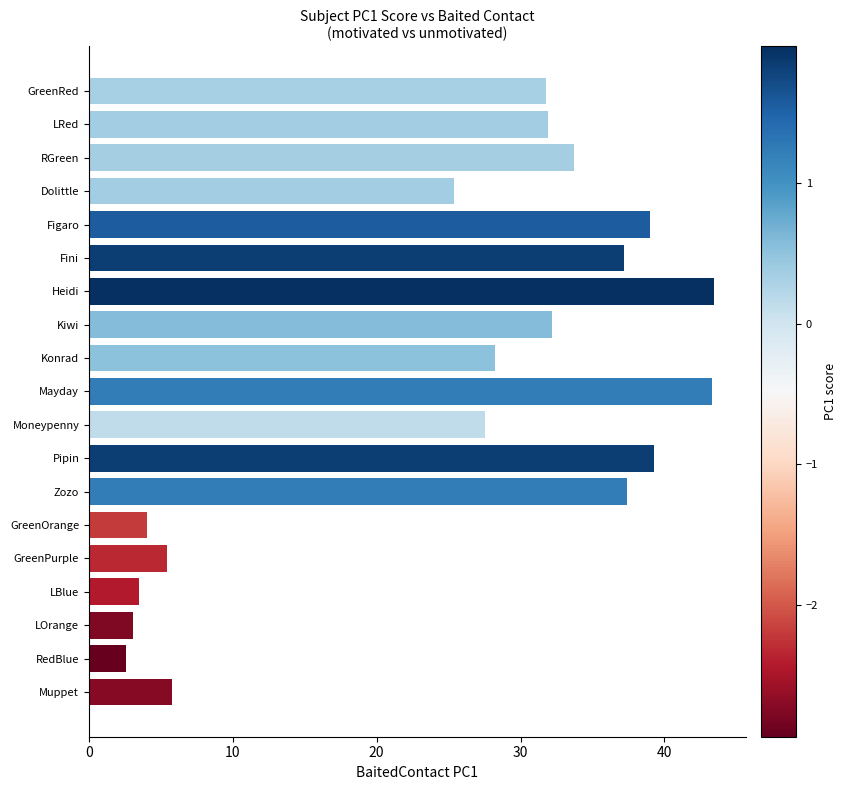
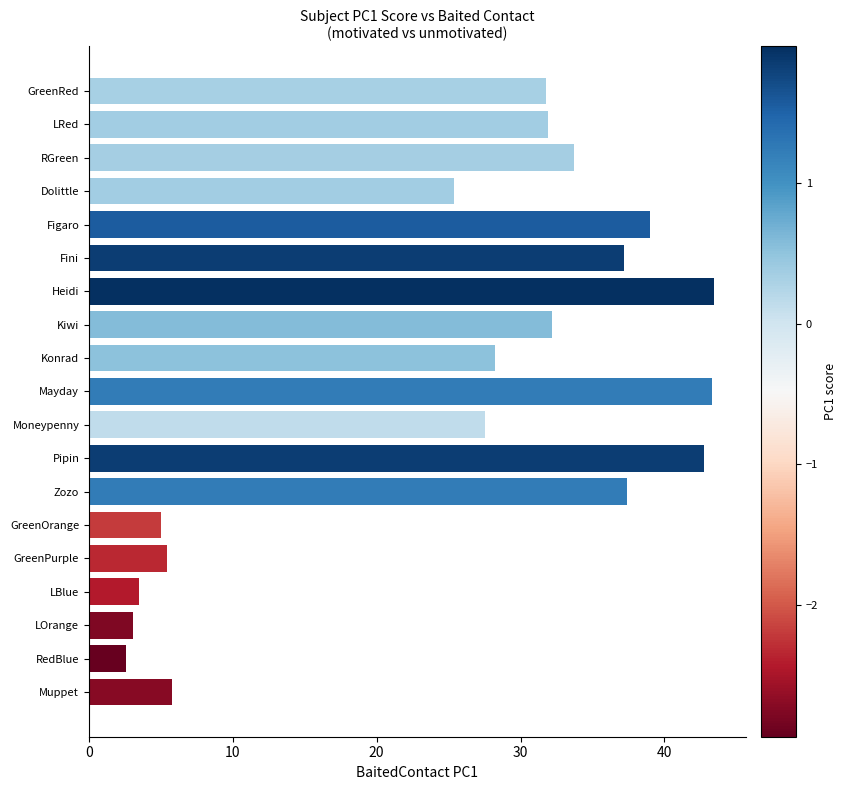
  {
    "GreenRed": 31.8,
    "LRed": 31.9,
    "RGreen": 33.7,
    "Dolittle": 25.4,
    "Figaro": 39.0,
    "Fini": 37.2,
    "Heidi": 43.5,
    "Kiwi": 32.2,
    "Konrad": 28.2,
    "Mayday": 43.3,
    "Moneypenny": 27.6,
-   "Pipin": 39.3,
+   "Pipin": 42.8,
    "Zozo": 37.4,
-   "GreenOrange": 4,
+   "GreenOrange": 5,
    "GreenPurple": 5.4,
    "LBlue": 3.5,
    "LOrange": 3.1,
    "RedBlue": 2.6,
    "Muppet": 5.8
  }
